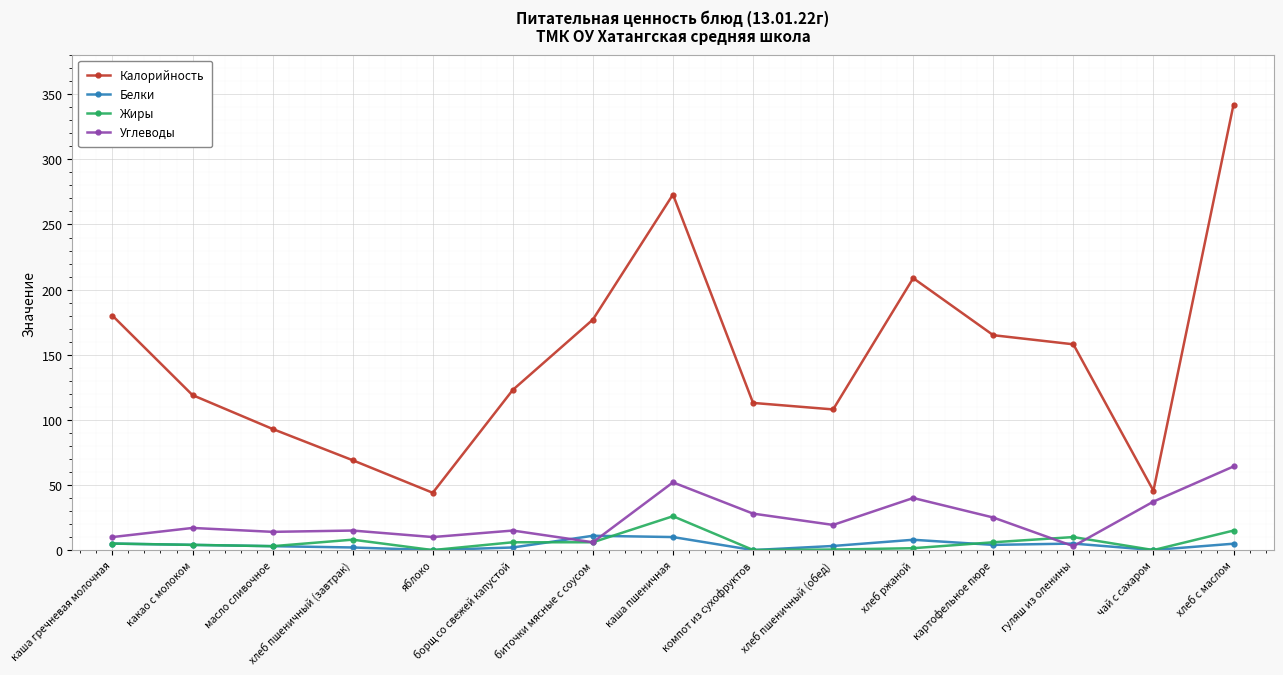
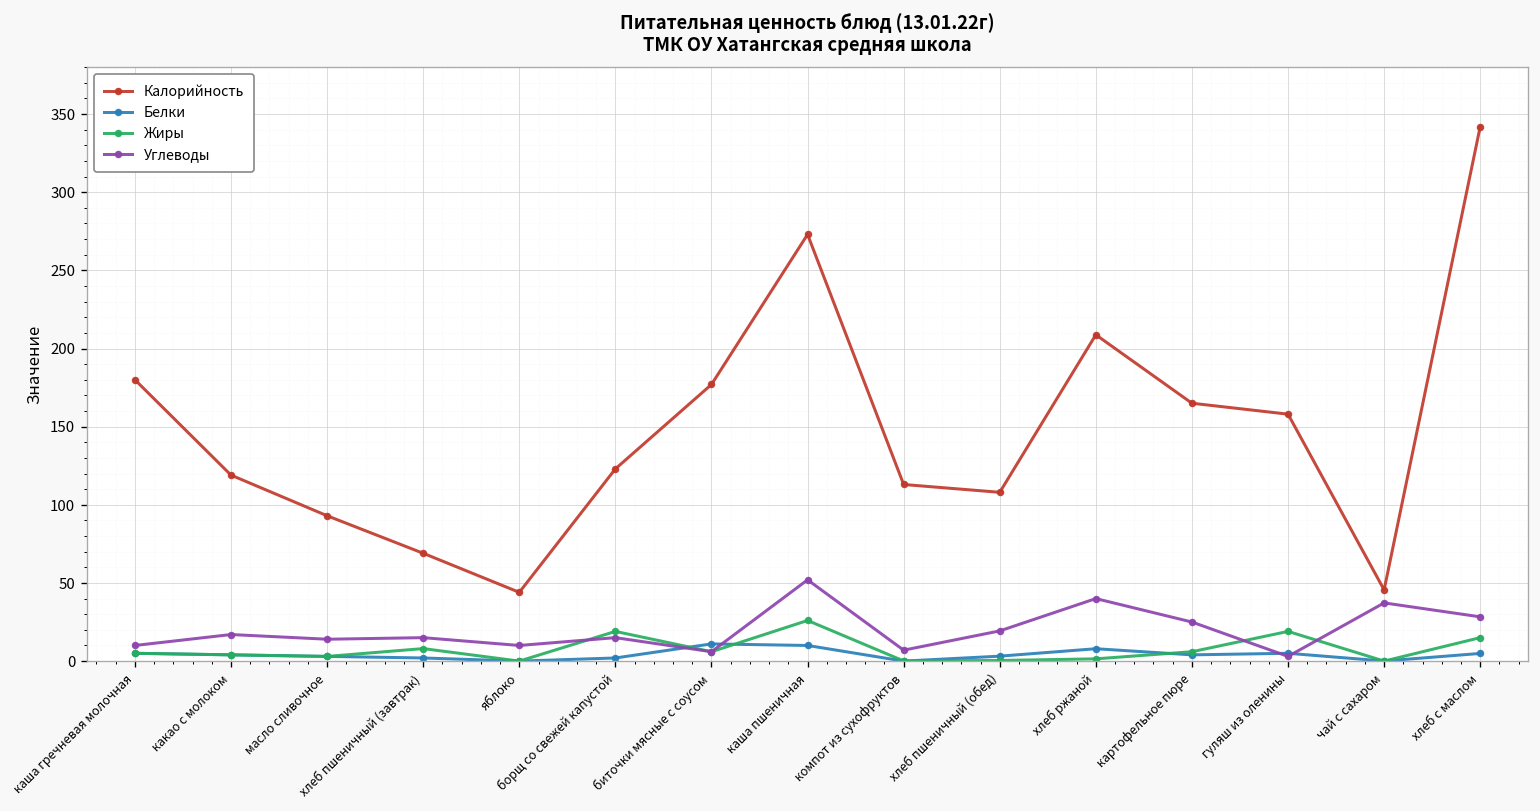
  {
    "Калорийность": {
      "каша гречневая молочная": 180,
      "какао с молоком": 119,
      "масло сливочное": 93,
      "хлеб пшеничный (завтрак)": 69,
      "яблоко": 44,
      "борщ со свежей капустой": 123,
      "биточки мясные с соусом": 177,
      "каша пшеничная": 273,
      "компот из сухофруктов": 113,
      "хлеб пшеничный (обед)": 108,
      "хлеб ржаной": 209,
      "картофельное пюре": 165,
      "гуляш из оленины": 158,
      "чай с сахаром": 46,
      "хлеб с маслом": 342
    },
    "Белки": {
      "хлеб пшеничный (завтрак)": 2,
      "борщ со свежей капустой": 2,
      "биточки мясные с соусом": 11,
      "каша пшеничная": 10,
      "хлеб пшеничный (обед)": 3,
      "хлеб ржаной": 8,
      "картофельное пюре": 4,
      "гуляш из оленины": 5,
      "хлеб с маслом": 5
    },
    "Жиры": {
      "хлеб пшеничный (завтрак)": 8,
-     "борщ со свежей капустой": 6,
+     "борщ со свежей капустой": 19,
      "каша пшеничная": 26,
      "хлеб пшеничный (обед)": 0,
      "хлеб ржаной": 1,
      "картофельное пюре": 6,
-     "гуляш из оленины": 10,
+     "гуляш из оленины": 19,
      "хлеб с маслом": 15
    },
    "Углеводы": {
      "каша гречневая молочная": 10,
      "какао с молоком": 17,
      "масло сливочное": 14,
      "хлеб пшеничный (завтрак)": 15,
      "яблоко": 10,
      "борщ со свежей капустой": 15,
      "каша пшеничная": 52,
-     "компот из сухофруктов": 28,
+     "компот из сухофруктов": 7,
      "хлеб пшеничный (обед)": 19,
      "хлеб ржаной": 40,
      "картофельное пюре": 25,
      "гуляш из оленины": 3,
      "чай с сахаром": 37,
-     "хлеб с маслом": 64
+     "хлеб с маслом": 28
    }
  }
